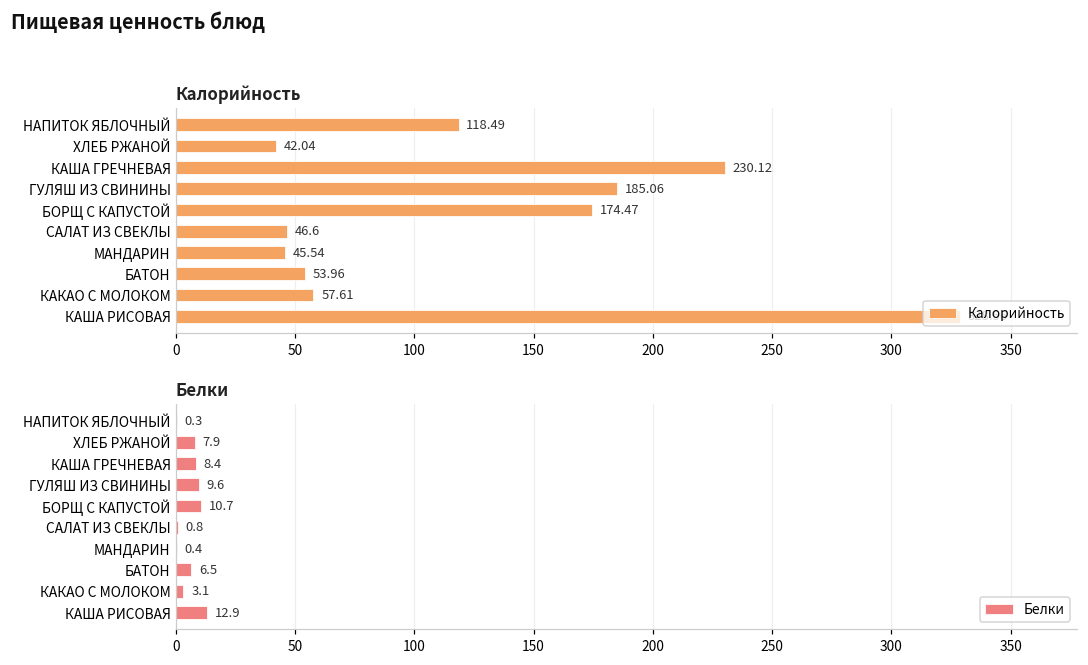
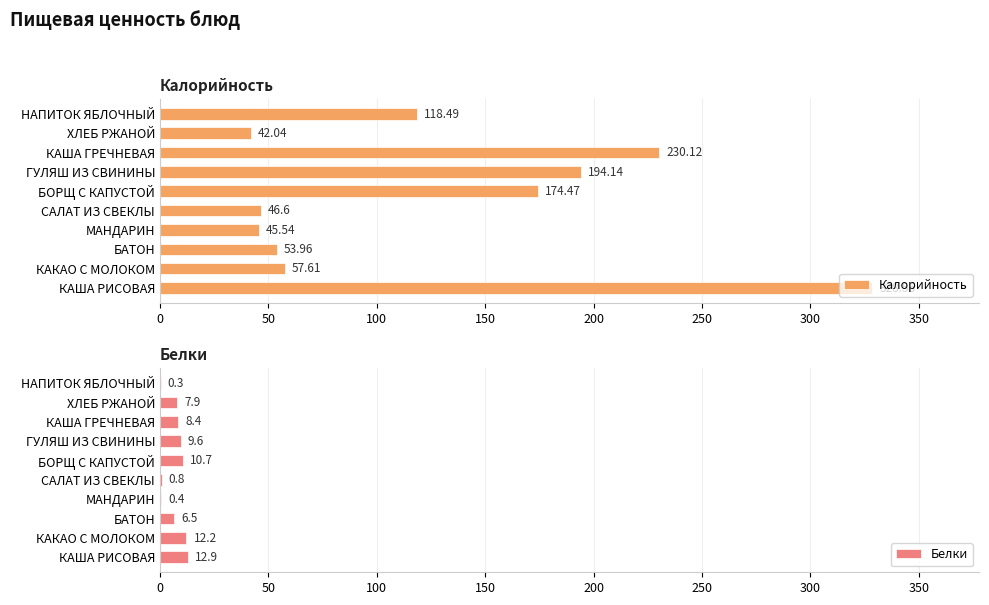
  {
    "Калорийность": {
      "НАПИТОК ЯБЛОЧНЫЙ": 118.49,
      "ХЛЕБ РЖАНОЙ": 42.04,
      "КАША ГРЕЧНЕВАЯ": 230.12,
-     "ГУЛЯШ ИЗ СВИНИНЫ": 185.06,
+     "ГУЛЯШ ИЗ СВИНИНЫ": 194.14,
      "БОРЩ С КАПУСТОЙ": 174.47,
      "САЛАТ ИЗ СВЕКЛЫ": 46.6,
      "МАНДАРИН": 45.54,
      "БАТОН": 53.96,
      "КАКАО С МОЛОКОМ": 57.61
    },
    "Белки": {
      "НАПИТОК ЯБЛОЧНЫЙ": 0.3,
      "ХЛЕБ РЖАНОЙ": 7.9,
      "КАША ГРЕЧНЕВАЯ": 8.4,
      "ГУЛЯШ ИЗ СВИНИНЫ": 9.6,
      "БОРЩ С КАПУСТОЙ": 10.7,
      "САЛАТ ИЗ СВЕКЛЫ": 0.8,
      "МАНДАРИН": 0.4,
      "БАТОН": 6.5,
-     "КАКАО С МОЛОКОМ": 3.1,
+     "КАКАО С МОЛОКОМ": 12.2,
      "КАША РИСОВАЯ": 12.9
    }
  }
